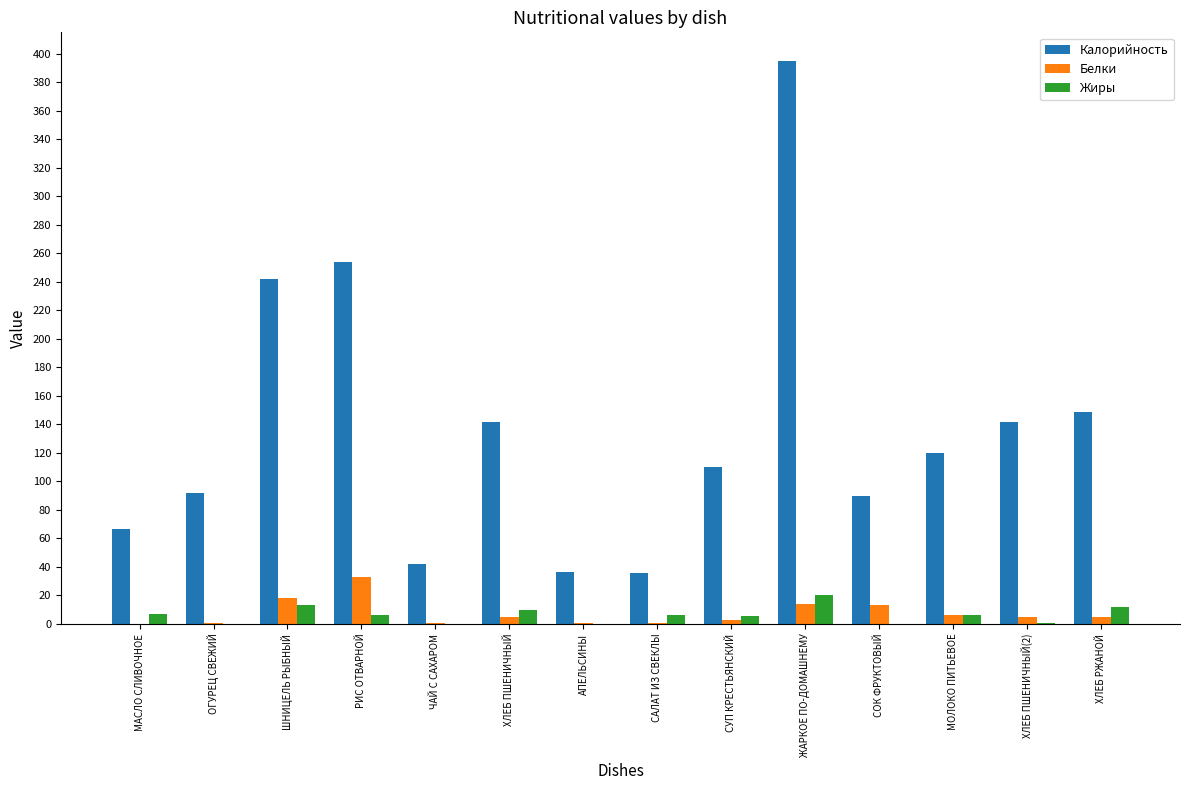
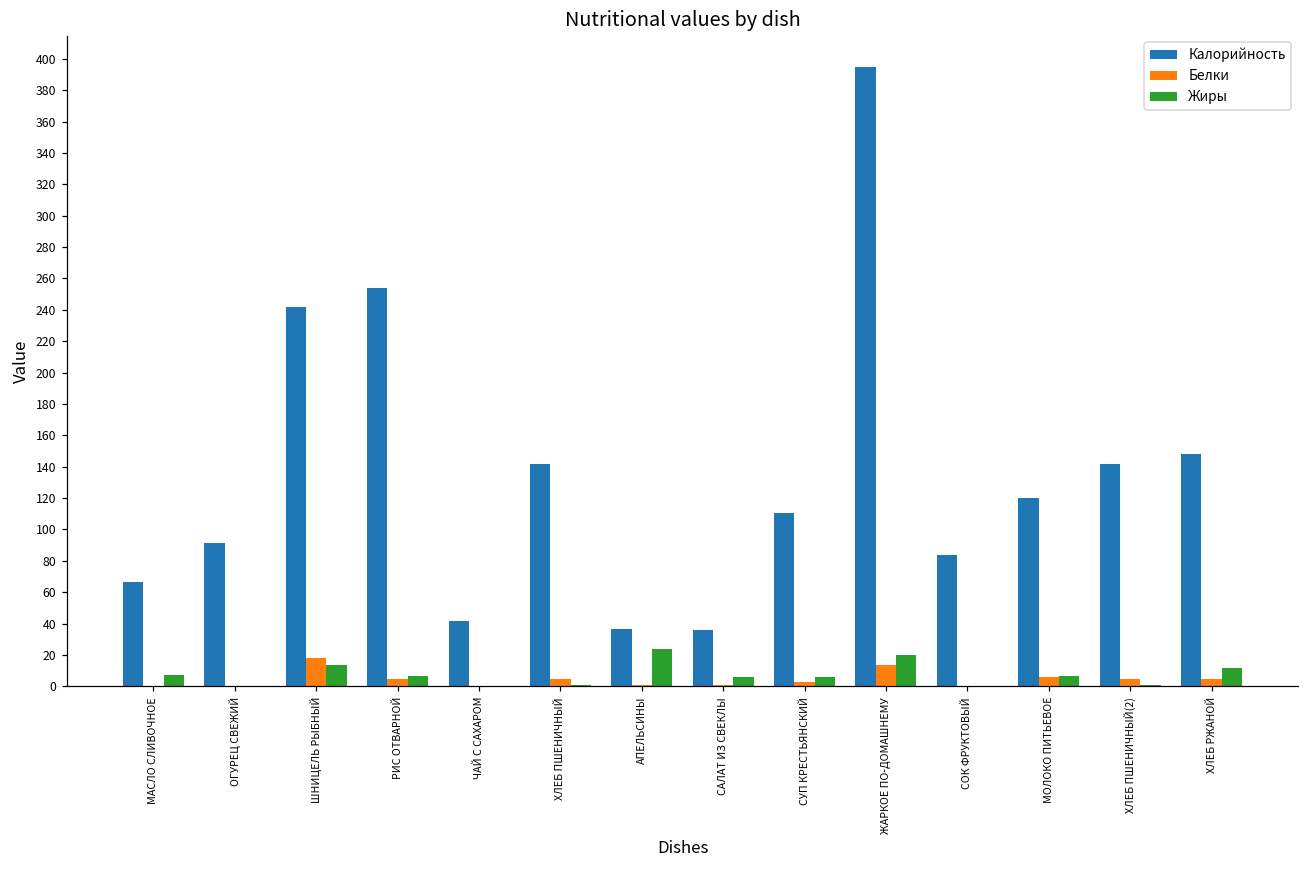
  {
    "Калорийность": {
      "МАСЛО СЛИВОЧНОЕ": 66,
      "ОГУРЕЦ СВЕЖИЙ": 92,
      "ШНИЦЕЛЬ РЫБНЫЙ": 242,
      "РИС ОТВАРНОЙ": 254,
      "ЧАЙ С САХАРОМ": 42,
      "ХЛЕБ ПШЕНИЧНЫЙ": 142,
      "АПЕЛЬСИНЫ": 36,
      "САЛАТ ИЗ СВЕКЛЫ": 36,
      "СУП КРЕСТЬЯНСКИЙ": 110,
      "ЖАРКОЕ ПО-ДОМАШНЕМУ": 395,
-     "СОК ФРУКТОВЫЙ": 90,
+     "СОК ФРУКТОВЫЙ": 84,
      "МОЛОКО ПИТЬЕВОЕ": 120,
      "ХЛЕБ ПШЕНИЧНЫЙ(2)": 142,
      "ХЛЕБ РЖАНОЙ": 148
    },
    "Белки": {
      "ШНИЦЕЛЬ РЫБНЫЙ": 18,
-     "РИС ОТВАРНОЙ": 33,
+     "РИС ОТВАРНОЙ": 4,
      "ХЛЕБ ПШЕНИЧНЫЙ": 5,
      "СУП КРЕСТЬЯНСКИЙ": 2,
      "ЖАРКОЕ ПО-ДОМАШНЕМУ": 14,
-     "СОК ФРУКТОВЫЙ": 13,
+     "СОК ФРУКТОВЫЙ": 0,
      "МОЛОКО ПИТЬЕВОЕ": 6,
      "ХЛЕБ ПШЕНИЧНЫЙ(2)": 5,
      "ХЛЕБ РЖАНОЙ": 5
    },
    "Жиры": {
      "МАСЛО СЛИВОЧНОЕ": 7,
      "ШНИЦЕЛЬ РЫБНЫЙ": 13,
      "РИС ОТВАРНОЙ": 6,
-     "ХЛЕБ ПШЕНИЧНЫЙ": 10,
-     "АПЕЛЬСИНЫ": 0,
+     "ХЛЕБ ПШЕНИЧНЫЙ": 1,
+     "АПЕЛЬСИНЫ": 24,
      "САЛАТ ИЗ СВЕКЛЫ": 6,
      "СУП КРЕСТЬЯНСКИЙ": 6,
      "ЖАРКОЕ ПО-ДОМАШНЕМУ": 20,
      "СОК ФРУКТОВЫЙ": 0,
      "МОЛОКО ПИТЬЕВОЕ": 6,
      "ХЛЕБ РЖАНОЙ": 12
    }
  }
